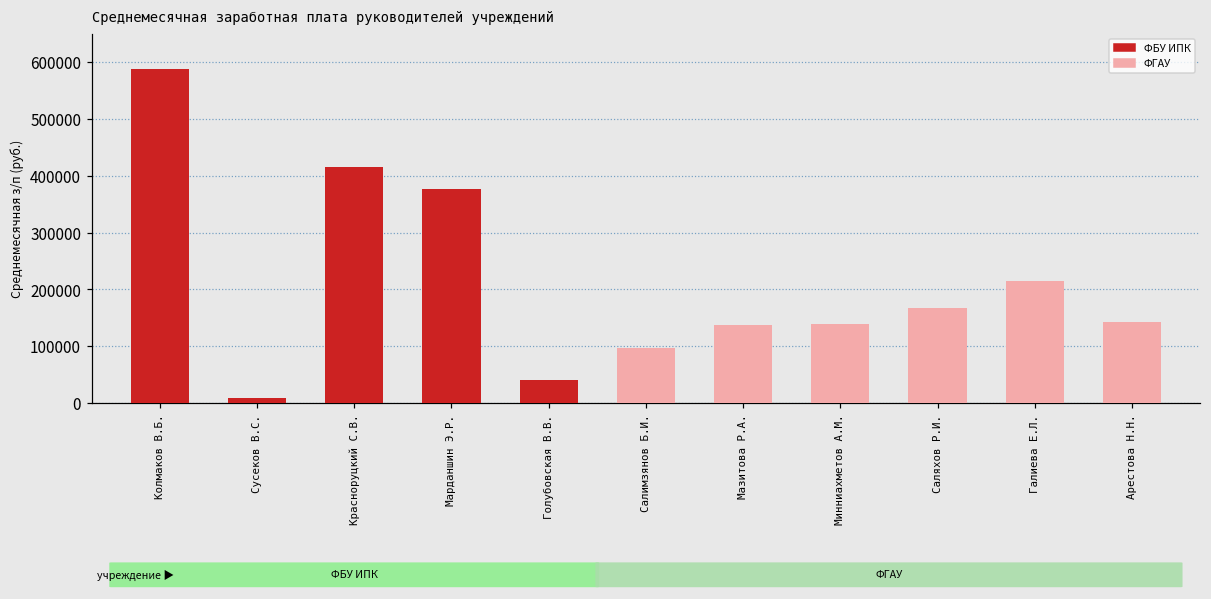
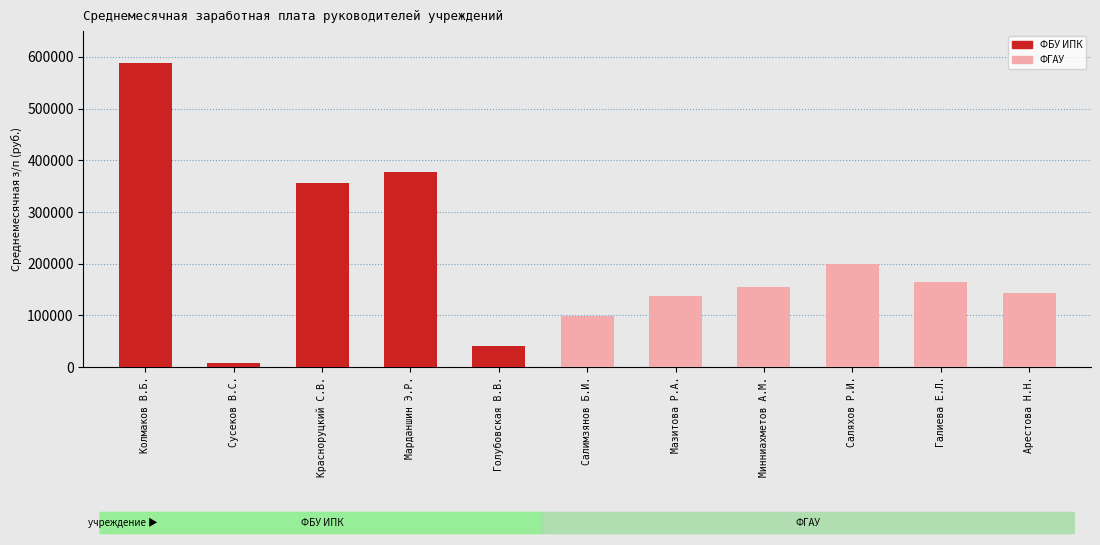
  {
    "Колмаков В.Б.": 590000,
    "Сусеков В.С.": 10000,
-   "Красноруцкий С.В.": 420000,
+   "Красноруцкий С.В.": 360000,
    "Марданшин Э.Р.": 380000,
    "Голубовская В.В.": 40000,
    "Салимзянов Б.И.": 100000,
    "Мазитова Р.А.": 140000,
-   "Минниахметов А.М.": 140000,
-   "Саляхов Р.И.": 170000,
-   "Галиева Е.Л.": 210000,
+   "Минниахметов А.М.": 160000,
+   "Саляхов Р.И.": 200000,
+   "Галиева Е.Л.": 160000,
    "Арестова Н.Н.": 140000
  }
